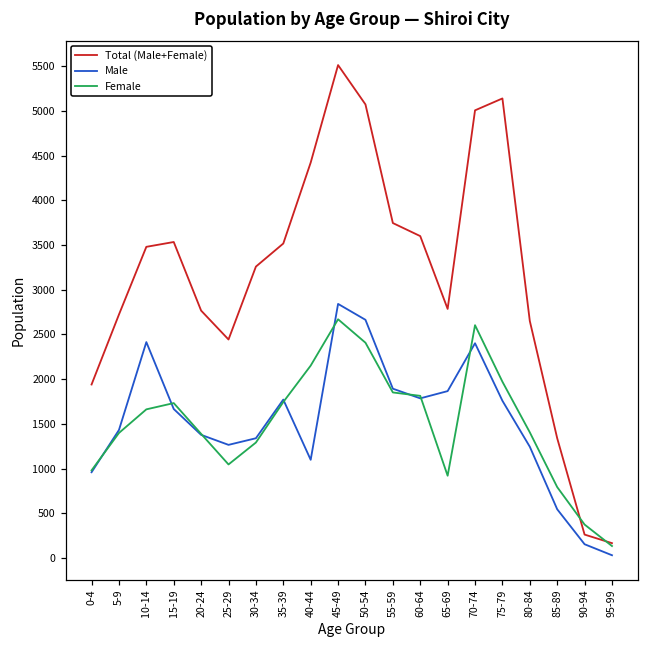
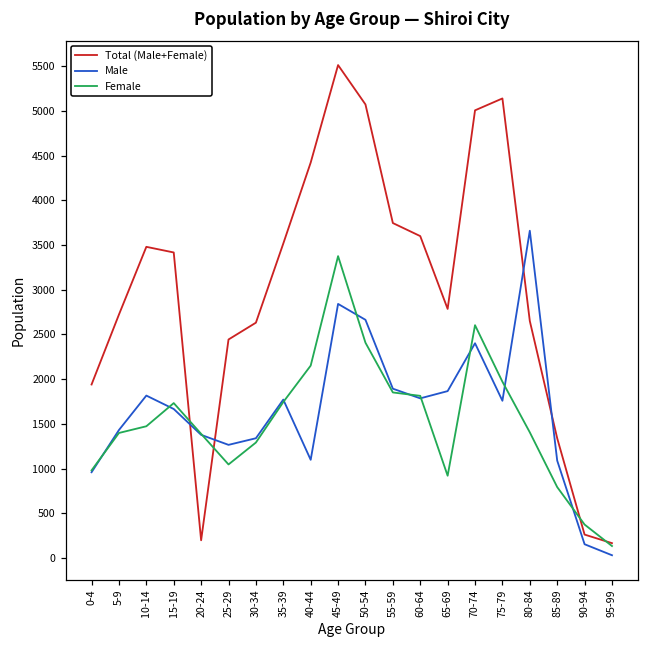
  {
    "Total (Male+Female)": {
      "0-4": 1900,
      "5-9": 2700,
      "10-14": 3500,
-     "15-19": 3500,
-     "20-24": 2800,
+     "15-19": 3400,
+     "20-24": 200,
      "25-29": 2400,
-     "30-34": 3300,
+     "30-34": 2600,
      "35-39": 3500,
      "40-44": 4400,
      "45-49": 5500,
      "50-54": 5100,
      "55-59": 3700,
      "60-64": 3600,
      "65-69": 2800,
      "70-74": 5000,
      "75-79": 5100,
      "80-84": 2700,
      "85-89": 1300,
      "90-94": 300,
      "95-99": 200
    },
    "Male": {
      "5-9": 1400,
-     "10-14": 2400,
+     "10-14": 1800,
      "15-19": 1700,
      "25-29": 1300,
      "30-34": 1300,
      "40-44": 1100,
      "45-49": 2800,
      "50-54": 2700,
      "55-59": 1900,
      "65-69": 1900,
      "70-74": 2400,
      "75-79": 1800,
-     "80-84": 1200,
-     "85-89": 500,
+     "80-84": 3700,
+     "85-89": 1100,
      "90-94": 200,
      "95-99": 0
    },
    "Female": {
      "5-9": 1400,
-     "10-14": 1700,
+     "10-14": 1500,
      "15-19": 1700,
      "25-29": 1000,
      "30-34": 1300,
      "40-44": 2200,
-     "45-49": 2700,
+     "45-49": 3400,
      "50-54": 2400,
      "55-59": 1900,
      "65-69": 900,
      "70-74": 2600,
      "75-79": 2000,
      "80-84": 1400,
      "85-89": 800,
      "90-94": 400,
      "95-99": 100
    }
  }
